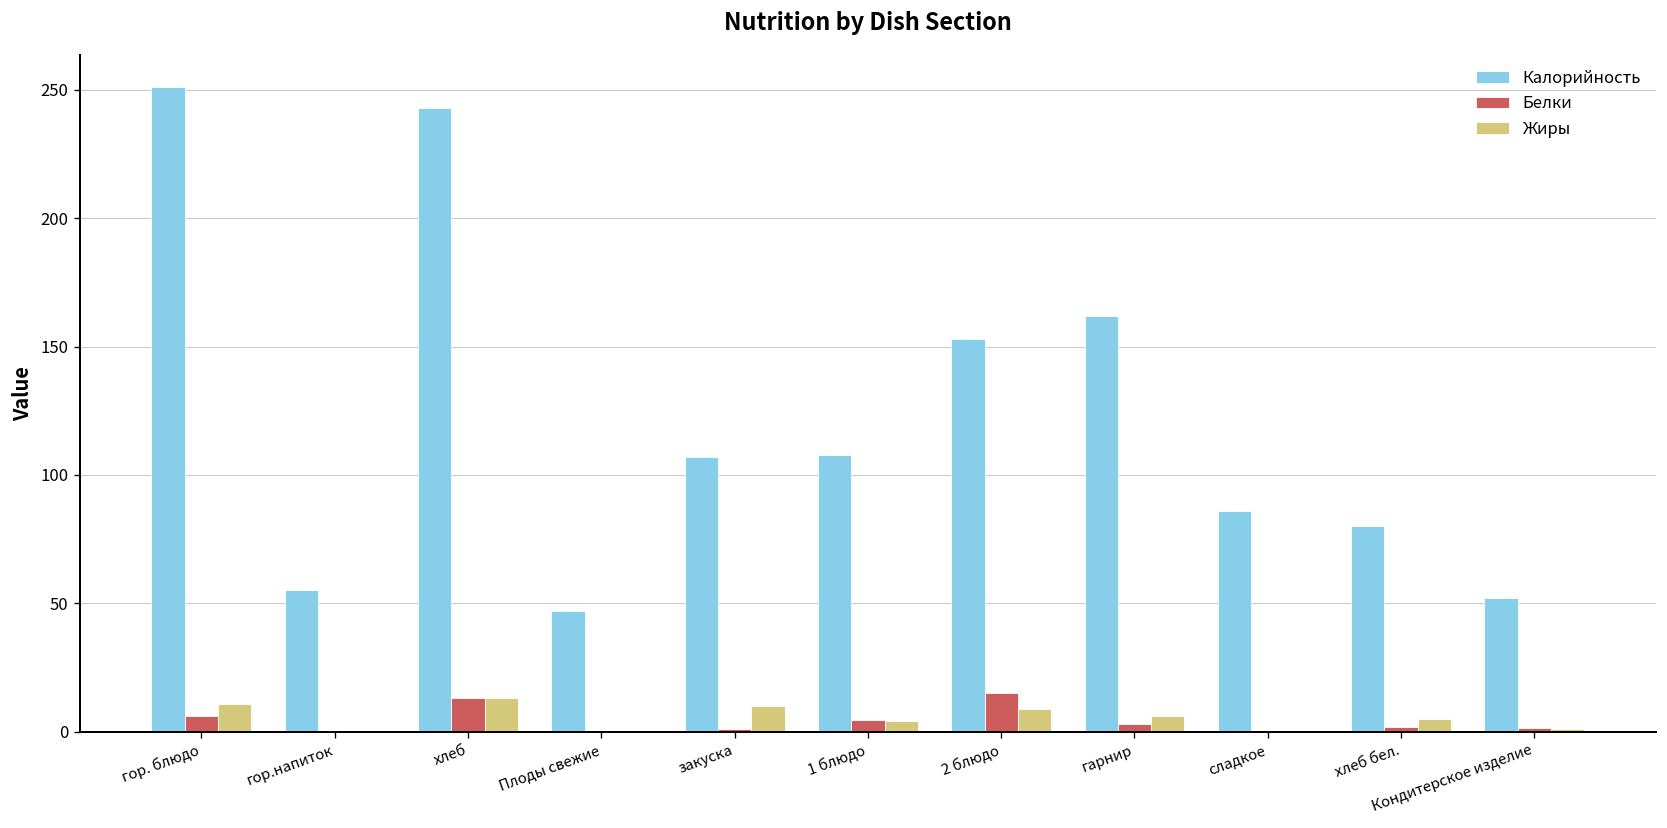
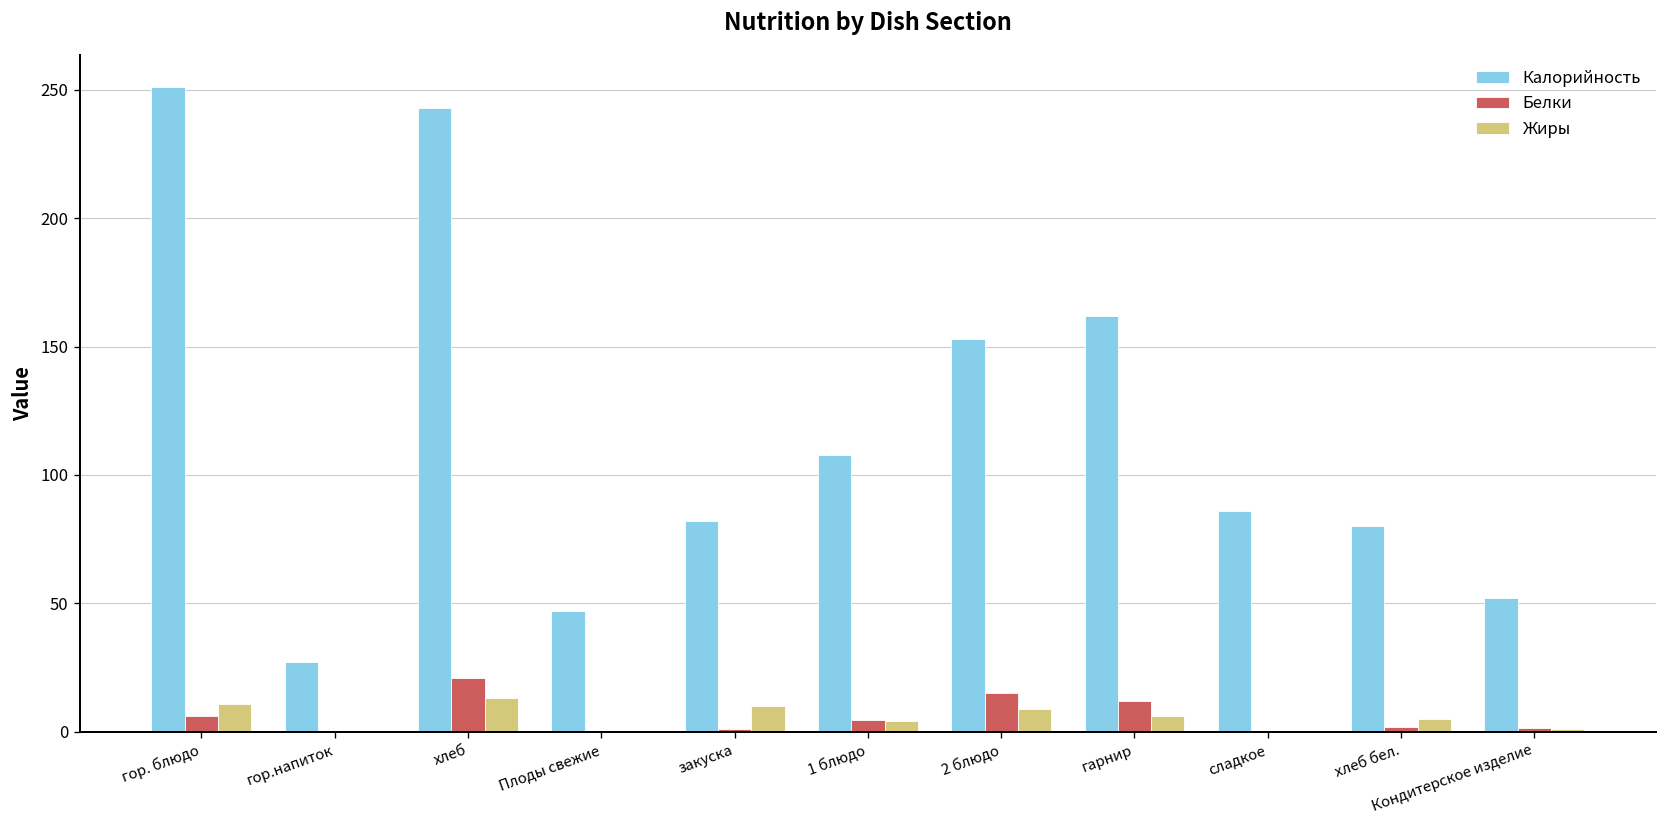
  {
    "Калорийность": {
      "гор. блюдо": 251,
-     "гор.напиток": 55,
+     "гор.напиток": 27,
      "хлеб": 243,
      "Плоды свежие": 47,
-     "закуска": 107,
+     "закуска": 82,
      "1 блюдо": 108,
      "2 блюдо": 153,
      "гарнир": 162,
      "сладкое": 86,
      "хлеб бел.": 80,
      "Кондитерское изделие": 52
    },
    "Белки": {
      "гор. блюдо": 6,
-     "хлеб": 13,
+     "хлеб": 21,
      "Плоды свежие": 0,
      "1 блюдо": 4,
      "2 блюдо": 15,
-     "гарнир": 3,
+     "гарнир": 12,
      "сладкое": 0,
      "хлеб бел.": 2,
      "Кондитерское изделие": 1
    },
    "Жиры": {
      "гор. блюдо": 11,
      "гор.напиток": 0,
      "хлеб": 13,
      "Плоды свежие": 0,
      "закуска": 10,
      "1 блюдо": 4,
      "2 блюдо": 9,
      "гарнир": 6,
      "сладкое": 0,
      "хлеб бел.": 5,
      "Кондитерское изделие": 1
    }
  }
